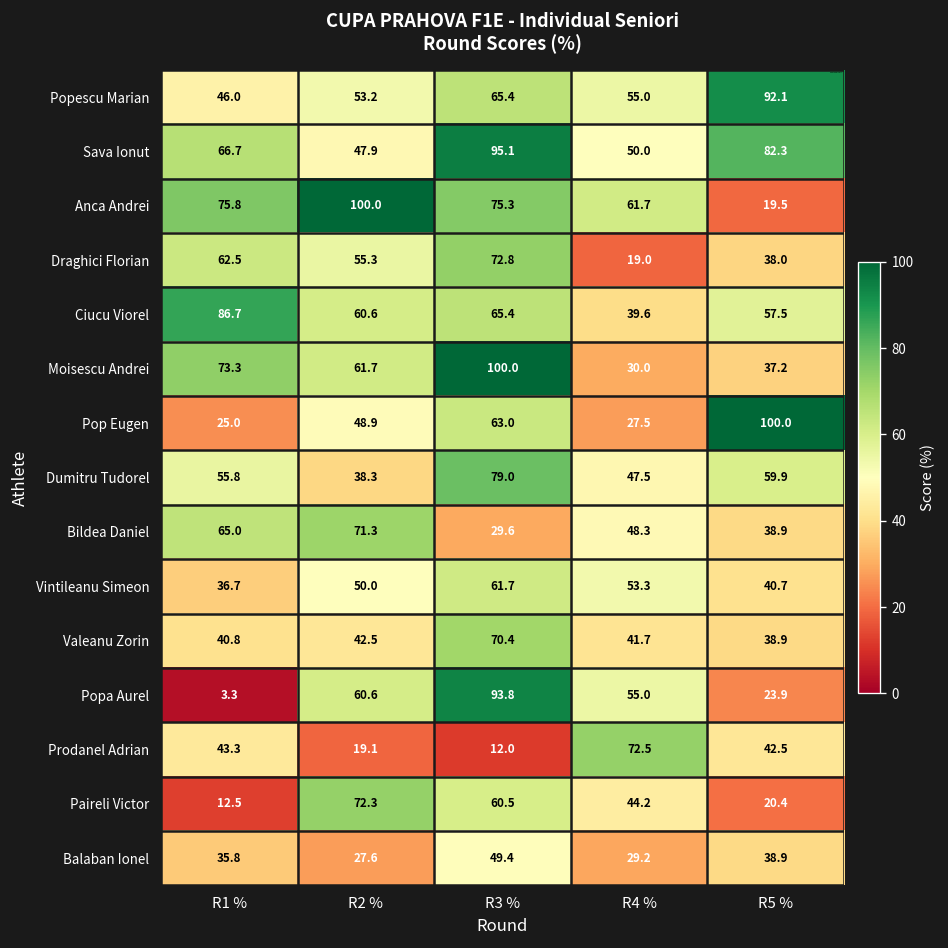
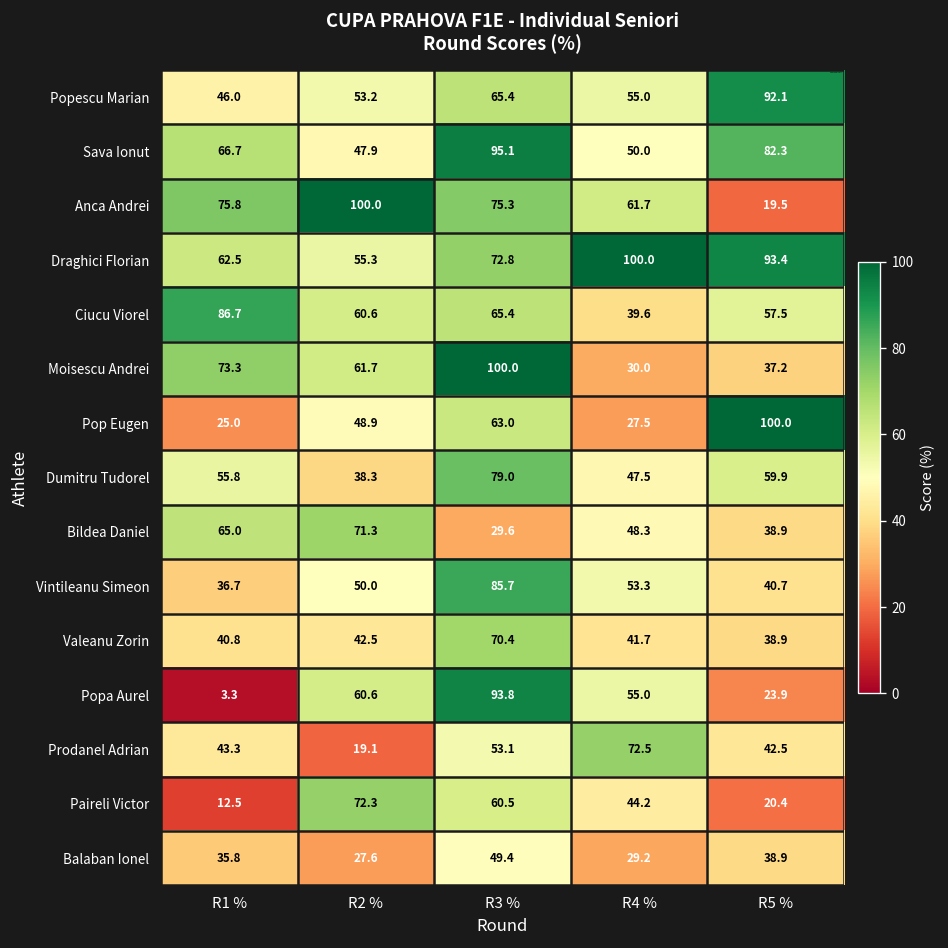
  {
    "Popescu Marian": {
      "R1 %": 46.0,
      "R2 %": 53.2,
      "R3 %": 65.4,
      "R4 %": 55.0,
      "R5 %": 92.1
    },
    "Sava Ionut": {
      "R1 %": 66.7,
      "R2 %": 47.9,
      "R3 %": 95.1,
      "R4 %": 50.0,
      "R5 %": 82.3
    },
    "Anca Andrei": {
      "R1 %": 75.8,
      "R2 %": 100.0,
      "R3 %": 75.3,
      "R4 %": 61.7,
      "R5 %": 19.5
    },
    "Draghici Florian": {
      "R1 %": 62.5,
      "R2 %": 55.3,
      "R3 %": 72.8,
-     "R4 %": 19.0,
-     "R5 %": 38.0
+     "R4 %": 100.0,
+     "R5 %": 93.4
    },
    "Ciucu Viorel": {
      "R1 %": 86.7,
      "R2 %": 60.6,
      "R3 %": 65.4,
      "R4 %": 39.6,
      "R5 %": 57.5
    },
    "Moisescu Andrei": {
      "R1 %": 73.3,
      "R2 %": 61.7,
      "R3 %": 100.0,
      "R4 %": 30.0,
      "R5 %": 37.2
    },
    "Pop Eugen": {
      "R1 %": 25.0,
      "R2 %": 48.9,
      "R3 %": 63.0,
      "R4 %": 27.5,
      "R5 %": 100.0
    },
    "Dumitru Tudorel": {
      "R1 %": 55.8,
      "R2 %": 38.3,
      "R3 %": 79.0,
      "R4 %": 47.5,
      "R5 %": 59.9
    },
    "Bildea Daniel": {
      "R1 %": 65.0,
      "R2 %": 71.3,
      "R3 %": 29.6,
      "R4 %": 48.3,
      "R5 %": 38.9
    },
    "Vintileanu Simeon": {
      "R1 %": 36.7,
      "R2 %": 50.0,
-     "R3 %": 61.7,
+     "R3 %": 85.7,
      "R4 %": 53.3,
      "R5 %": 40.7
    },
    "Valeanu Zorin": {
      "R1 %": 40.8,
      "R2 %": 42.5,
      "R3 %": 70.4,
      "R4 %": 41.7,
      "R5 %": 38.9
    },
    "Popa Aurel": {
      "R1 %": 3.3,
      "R2 %": 60.6,
      "R3 %": 93.8,
      "R4 %": 55.0,
      "R5 %": 23.9
    },
    "Prodanel Adrian": {
      "R1 %": 43.3,
      "R2 %": 19.1,
-     "R3 %": 12.0,
+     "R3 %": 53.1,
      "R4 %": 72.5,
      "R5 %": 42.5
    },
    "Paireli Victor": {
      "R1 %": 12.5,
      "R2 %": 72.3,
      "R3 %": 60.5,
      "R4 %": 44.2,
      "R5 %": 20.4
    },
    "Balaban Ionel": {
      "R1 %": 35.8,
      "R2 %": 27.6,
      "R3 %": 49.4,
      "R4 %": 29.2,
      "R5 %": 38.9
    }
  }
